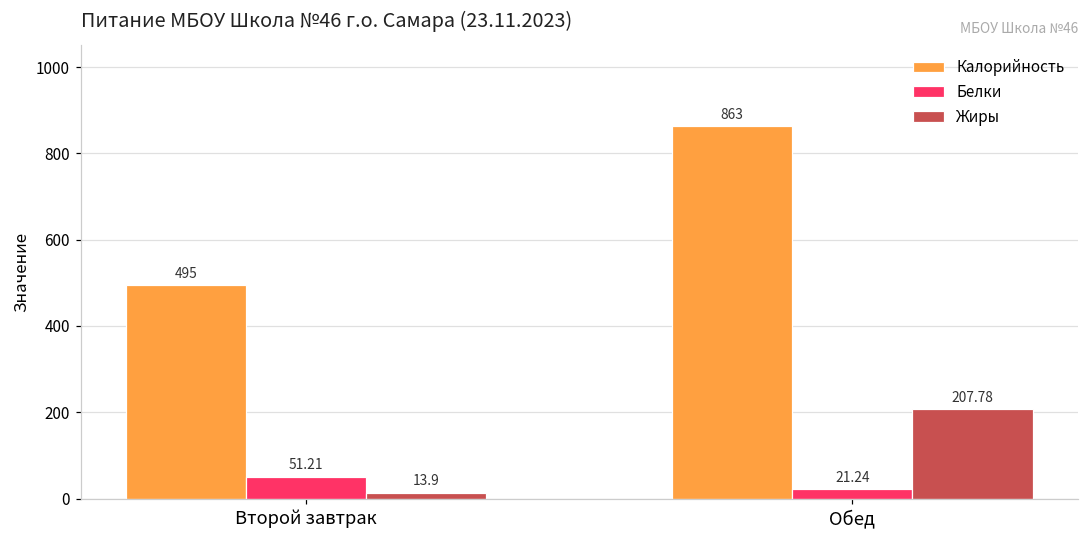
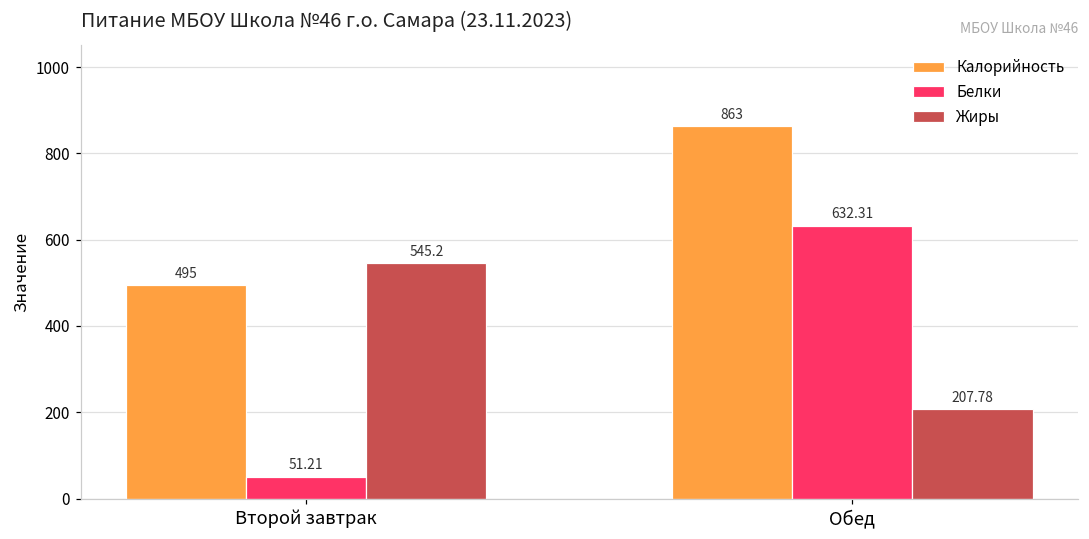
  {
    "Калорийность": {
      "Второй завтрак": 495,
      "Обед": 863
    },
    "Белки": {
      "Второй завтрак": 51.21,
-     "Обед": 21.24
+     "Обед": 632.31
    },
    "Жиры": {
-     "Второй завтрак": 13.9,
+     "Второй завтрак": 545.2,
      "Обед": 207.78
    }
  }
